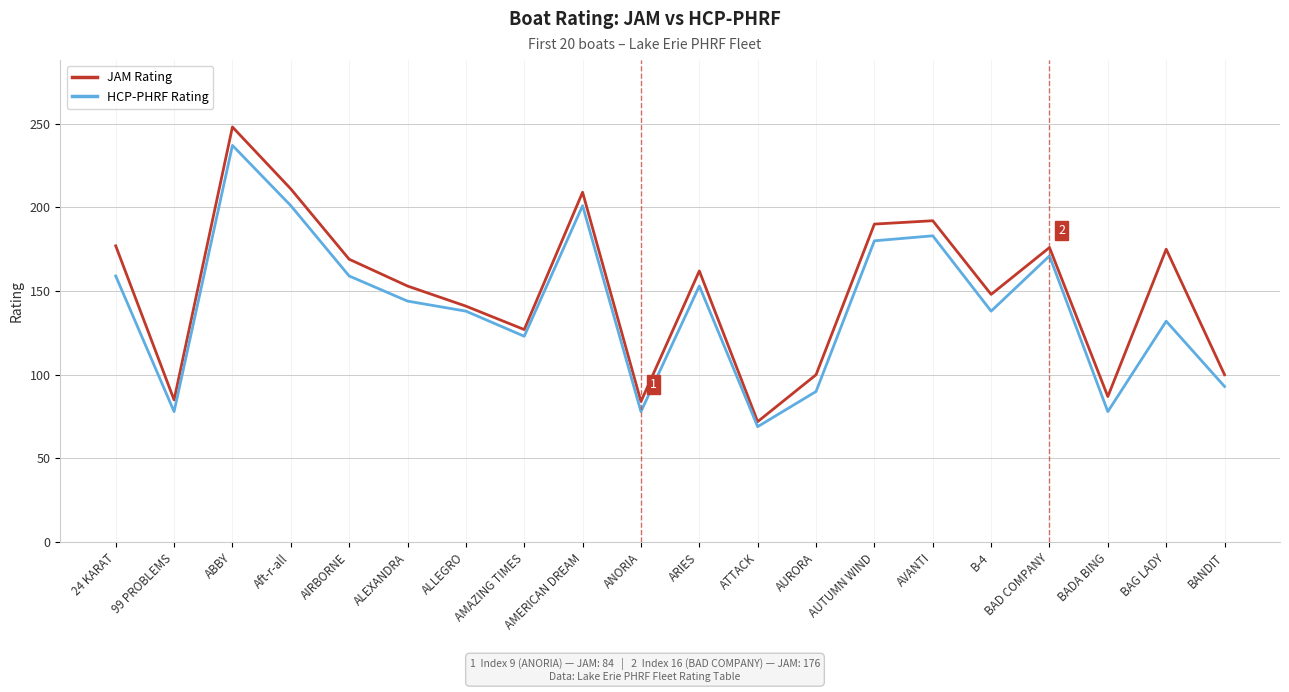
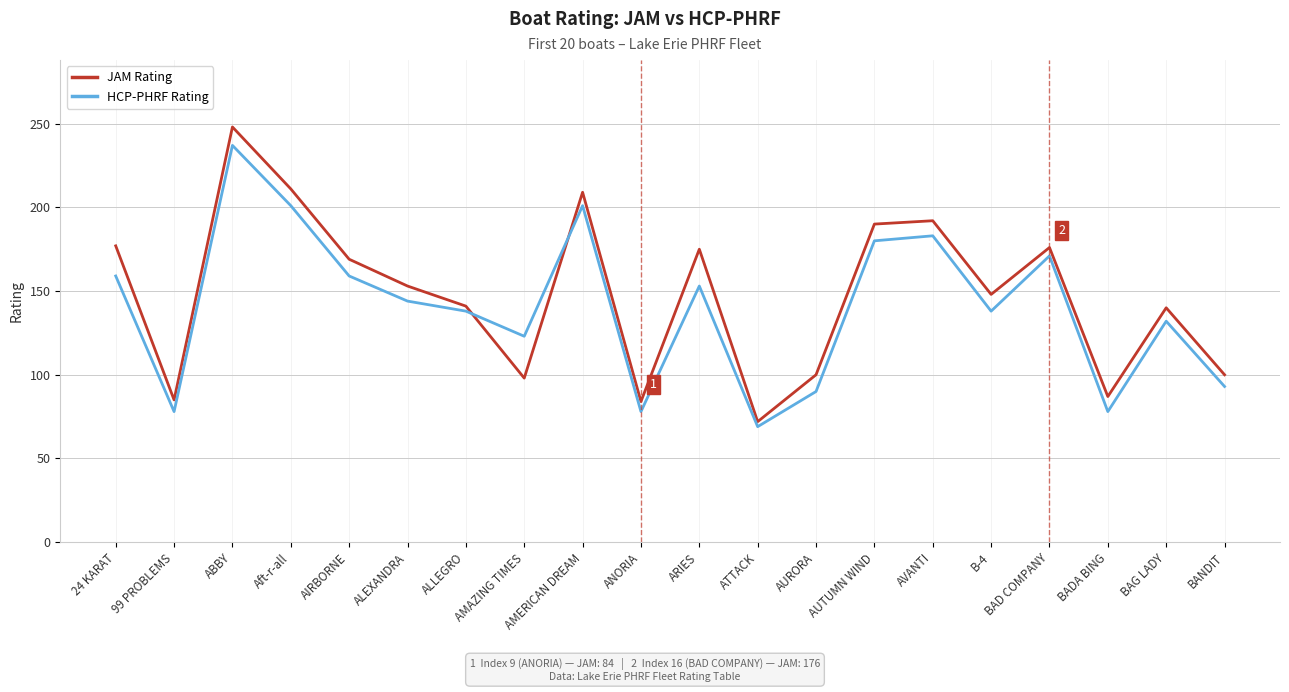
  {
    "JAM Rating": {
      "24 KARAT": 177,
      "99 PROBLEMS": 85,
      "ABBY": 248,
      "Aft-r-all": 211,
      "AIRBORNE": 169,
      "ALEXANDRA": 153,
      "ALLEGRO": 141,
-     "AMAZING TIMES": 127,
+     "AMAZING TIMES": 98,
      "AMERICAN DREAM": 209,
-     "ARIES": 162,
+     "ARIES": 175,
      "ATTACK": 72,
      "AURORA": 100,
      "AUTUMN WIND": 190,
      "AVANTI": 192,
      "B-4": 148,
      "BADA BING": 87,
-     "BAG LADY": 175,
+     "BAG LADY": 140,
      "BANDIT": 100
    },
    "HCP-PHRF Rating": {
      "24 KARAT": 159,
      "99 PROBLEMS": 78,
      "ABBY": 237,
      "Aft-r-all": 201,
      "AIRBORNE": 159,
      "ALEXANDRA": 144,
      "ALLEGRO": 138,
      "AMAZING TIMES": 123,
      "AMERICAN DREAM": 201,
      "ANORIA": 78,
      "ARIES": 153,
      "ATTACK": 69,
      "AURORA": 90,
      "AUTUMN WIND": 180,
      "AVANTI": 183,
      "B-4": 138,
      "BAD COMPANY": 171,
      "BADA BING": 78,
      "BAG LADY": 132,
      "BANDIT": 93
    }
  }
